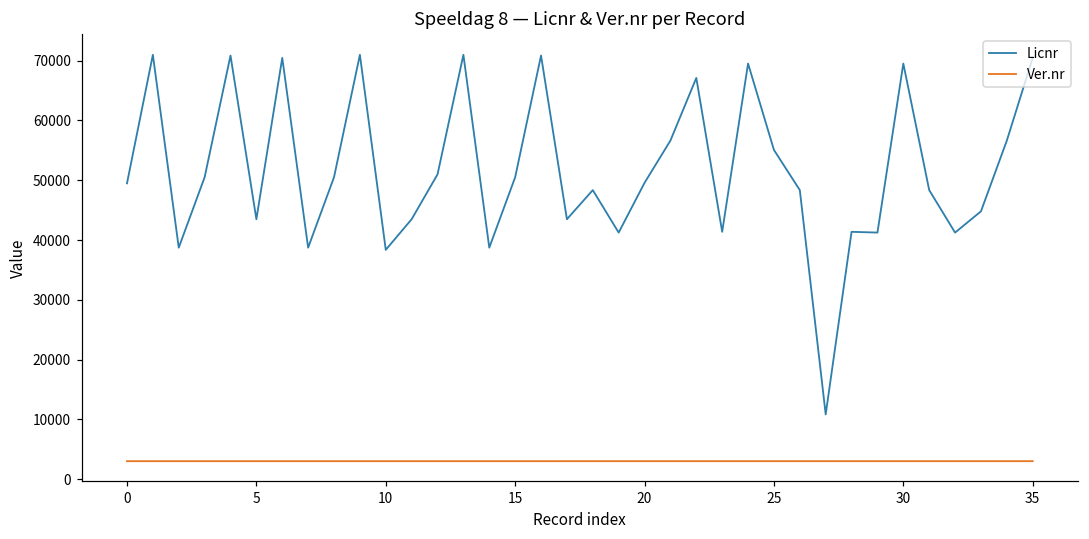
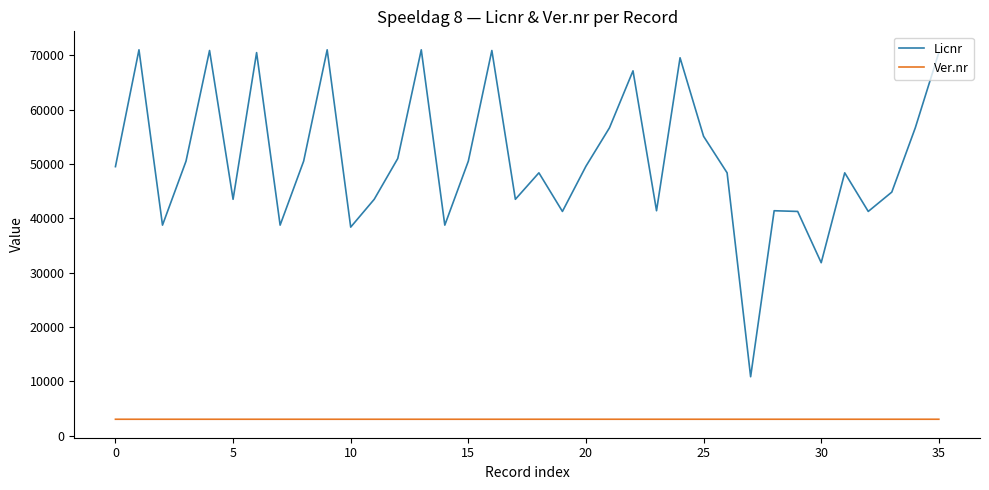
  {
    "Licnr": {
      "0": 49000,
      "5": 43000,
      "10": 38000,
      "15": 51000,
      "20": 50000,
      "25": 55000,
-     "30": 70000
+     "30": 32000
    },
    "Ver.nr": {
      "0": 3000,
      "5": 3000,
      "10": 3000,
      "15": 3000,
      "20": 3000,
      "25": 3000,
      "30": 3000,
      "35": 3000
    }
  }
